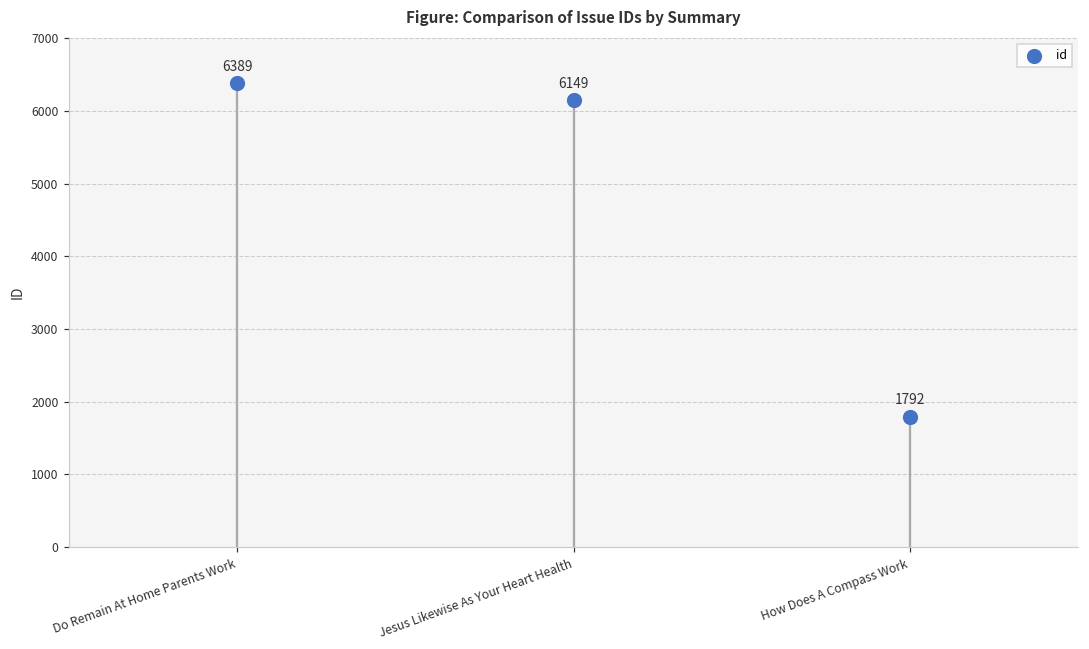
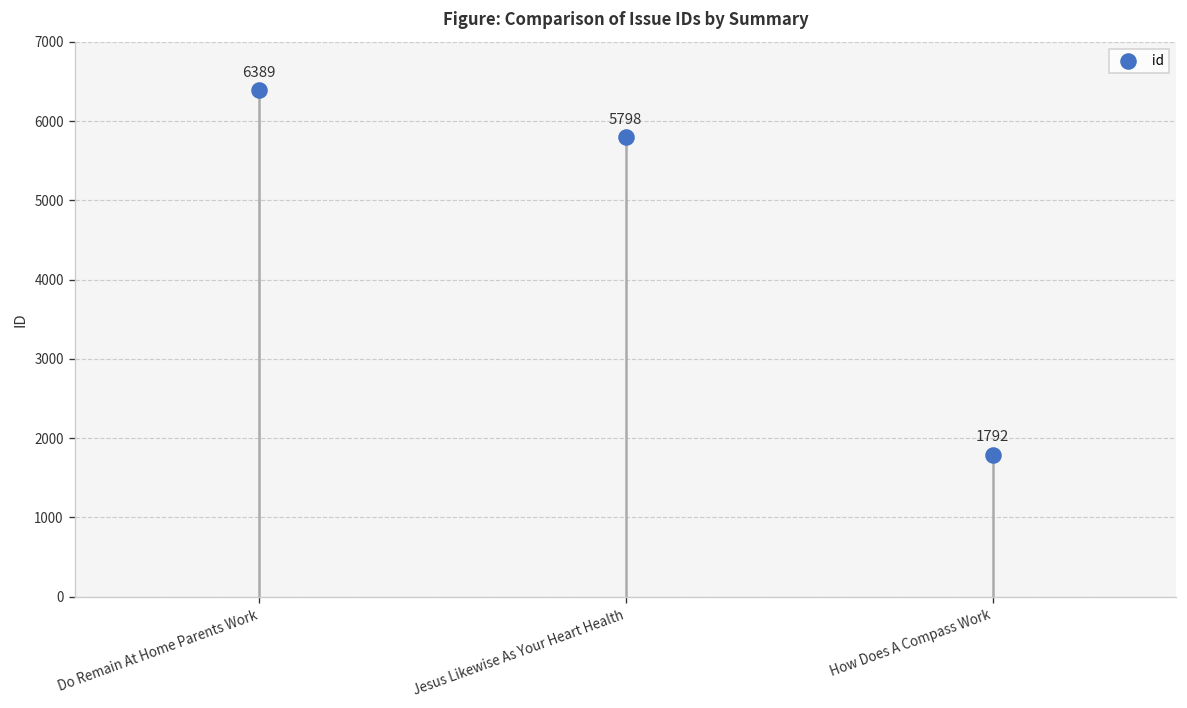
  {
-   "Jesus Likewise As Your Heart Health": 6149
+   "Jesus Likewise As Your Heart Health": 5798
  }
